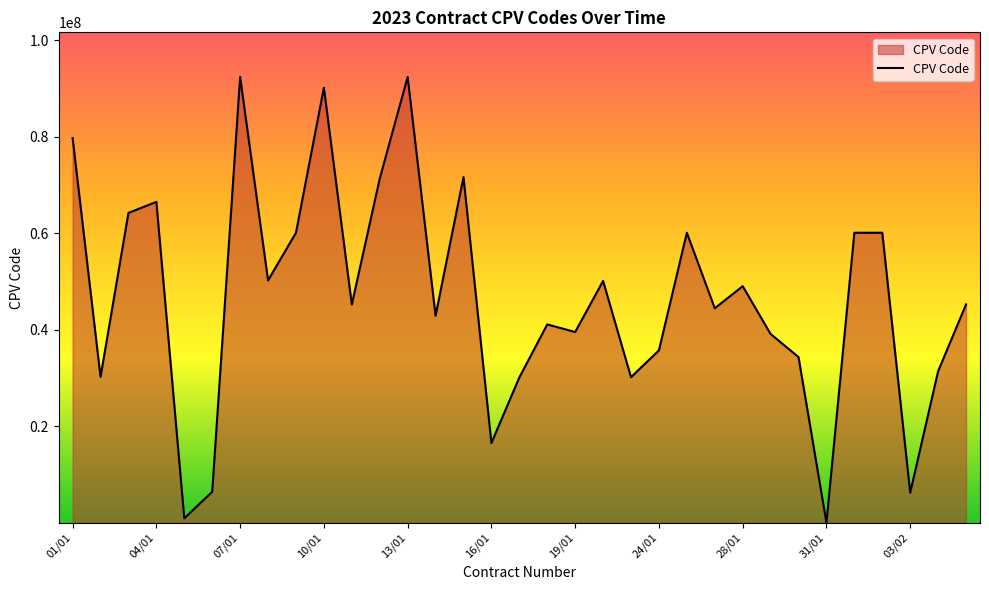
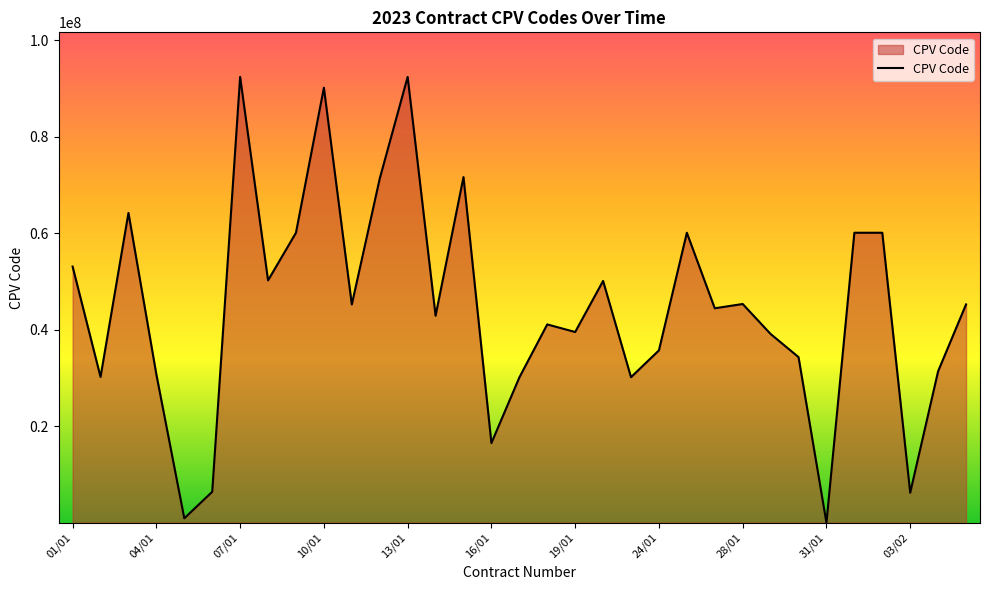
  {
-   "01/01": 80000000,
-   "04/01": 67000000,
+   "01/01": 53000000,
+   "04/01": 31000000,
    "07/01": 92000000,
    "10/01": 90000000,
    "13/01": 92000000,
    "16/01": 17000000,
    "19/01": 40000000,
    "24/01": 36000000,
-   "28/01": 49000000,
+   "28/01": 45000000,
    "31/01": 0,
    "03/02": 6000000
  }
